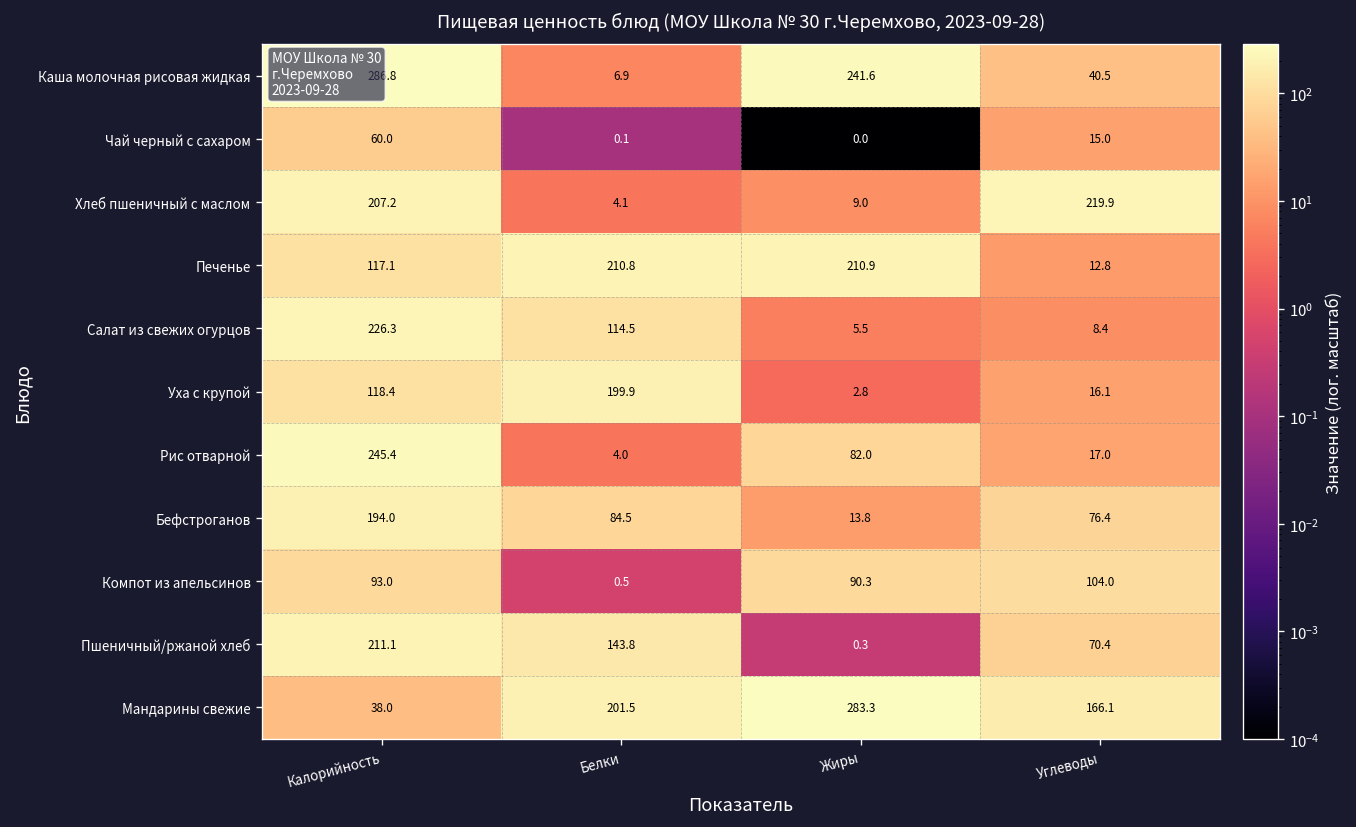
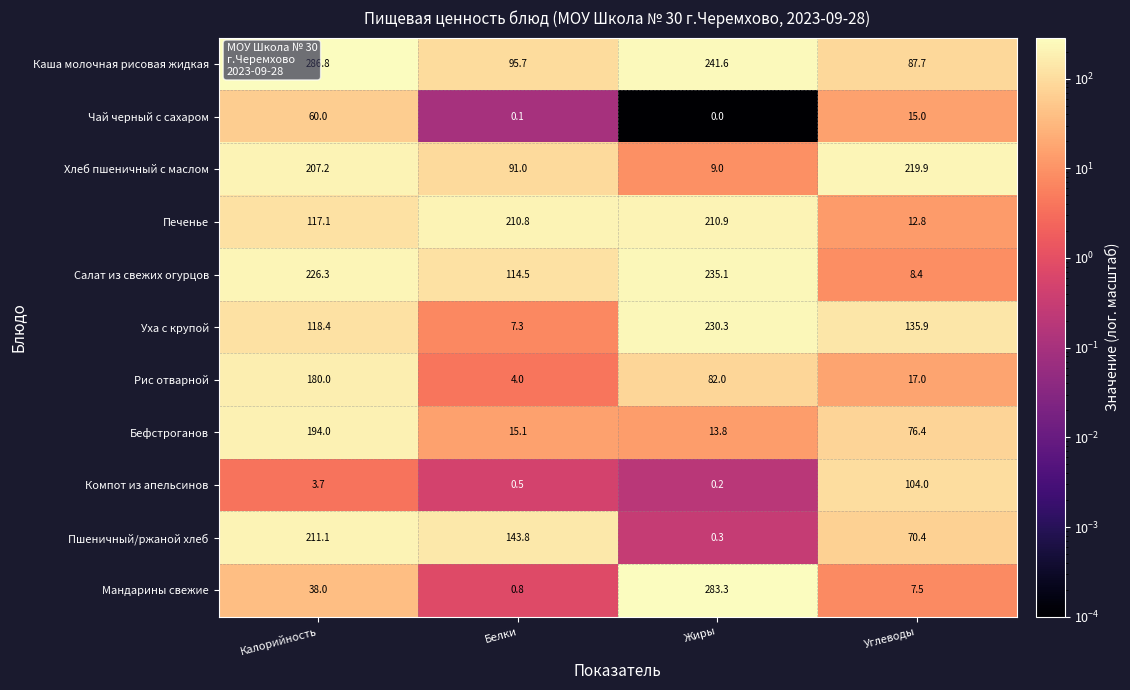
  {
    "Каша молочная рисовая жидкая": {
-     "Белки": 6.9,
+     "Белки": 95.7,
      "Жиры": 241.6,
-     "Углеводы": 40.5
+     "Углеводы": 87.7
    },
    "Чай черный с сахаром": {
      "Калорийность": 60.0,
      "Белки": 0.1,
      "Жиры": 0.0,
      "Углеводы": 15.0
    },
    "Хлеб пшеничный с маслом": {
      "Калорийность": 207.2,
-     "Белки": 4.1,
+     "Белки": 91.0,
      "Жиры": 9.0,
      "Углеводы": 219.9
    },
    "Печенье": {
      "Калорийность": 117.1,
      "Белки": 210.8,
      "Жиры": 210.9,
      "Углеводы": 12.8
    },
    "Салат из свежих огурцов": {
      "Калорийность": 226.3,
      "Белки": 114.5,
-     "Жиры": 5.5,
+     "Жиры": 235.1,
      "Углеводы": 8.4
    },
    "Уха с крупой": {
      "Калорийность": 118.4,
-     "Белки": 199.9,
-     "Жиры": 2.8,
-     "Углеводы": 16.1
+     "Белки": 7.3,
+     "Жиры": 230.3,
+     "Углеводы": 135.9
    },
    "Рис отварной": {
-     "Калорийность": 245.4,
+     "Калорийность": 180.0,
      "Белки": 4.0,
      "Жиры": 82.0,
      "Углеводы": 17.0
    },
    "Бефстроганов": {
      "Калорийность": 194.0,
-     "Белки": 84.5,
+     "Белки": 15.1,
      "Жиры": 13.8,
      "Углеводы": 76.4
    },
    "Компот из апельсинов": {
-     "Калорийность": 93.0,
+     "Калорийность": 3.7,
      "Белки": 0.5,
-     "Жиры": 90.3,
+     "Жиры": 0.2,
      "Углеводы": 104.0
    },
    "Пшеничный/ржаной хлеб": {
      "Калорийность": 211.1,
      "Белки": 143.8,
      "Жиры": 0.3,
      "Углеводы": 70.4
    },
    "Мандарины свежие": {
      "Калорийность": 38.0,
-     "Белки": 201.5,
+     "Белки": 0.8,
      "Жиры": 283.3,
-     "Углеводы": 166.1
+     "Углеводы": 7.5
    }
  }
